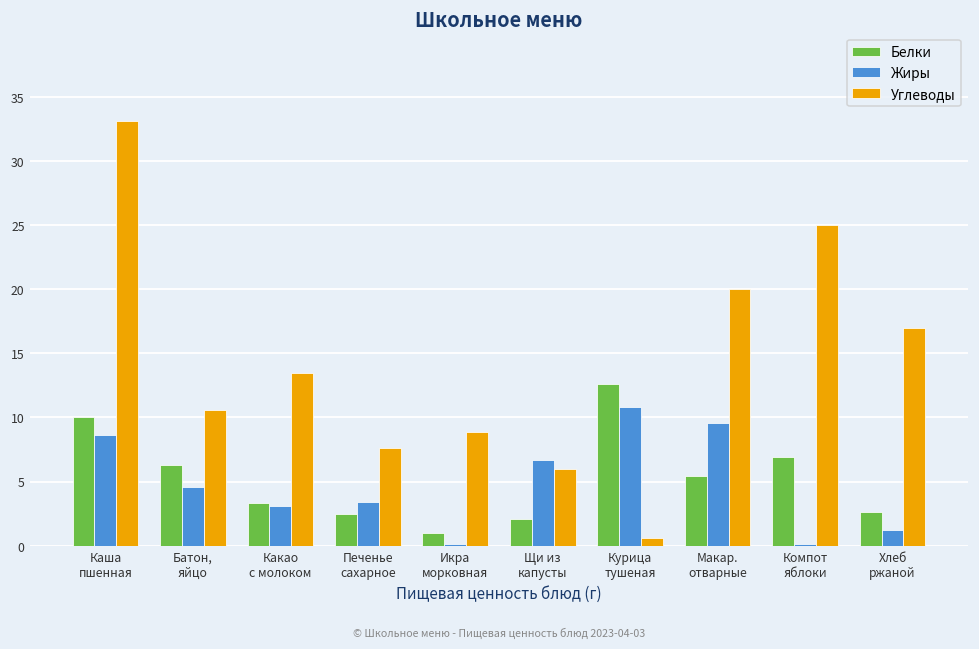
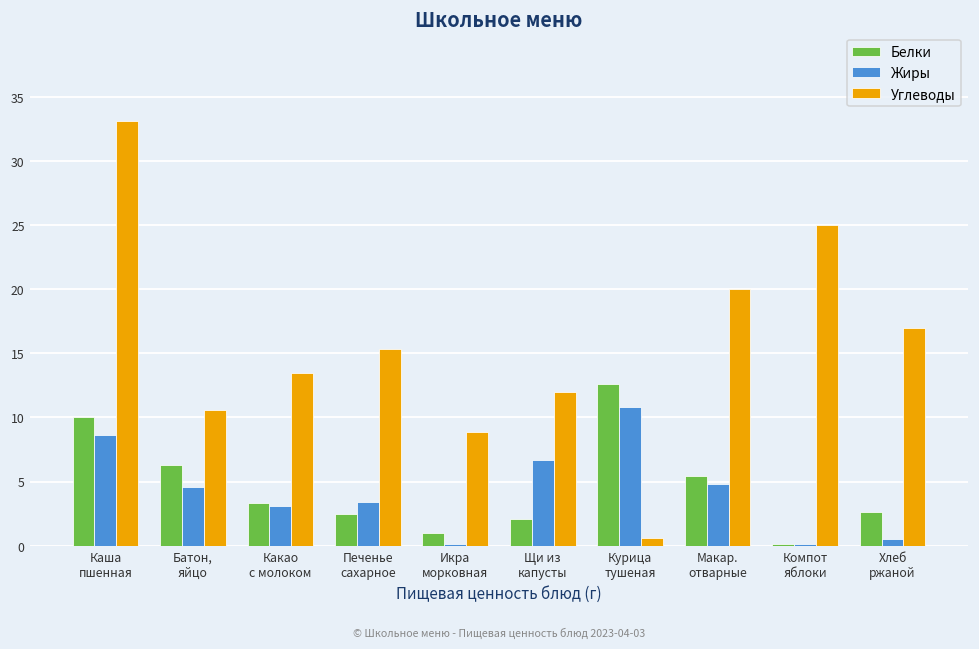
  {
    "Белки": {
      "Каша пшенная": 10.0,
      "Батон, яйцо": 6.3,
      "Какао с молоком": 3.3,
      "Печенье сахарное": 2.5,
      "Икра морковная": 1.0,
      "Щи из капусты": 2.1,
      "Курица тушеная": 12.6,
      "Макар. отварные": 5.4,
-     "Компот яблоки": 6.9,
+     "Компот яблоки": 0.1,
      "Хлеб ржаной": 2.6
    },
    "Жиры": {
      "Каша пшенная": 8.6,
      "Батон, яйцо": 4.6,
      "Какао с молоком": 3.1,
      "Печенье сахарное": 3.4,
      "Щи из капусты": 6.7,
      "Курица тушеная": 10.8,
-     "Макар. отварные": 9.6,
-     "Хлеб ржаной": 1.2
+     "Макар. отварные": 4.8,
+     "Хлеб ржаной": 0.5
    },
    "Углеводы": {
      "Каша пшенная": 33.1,
      "Батон, яйцо": 10.6,
      "Какао с молоком": 13.5,
-     "Печенье сахарное": 7.6,
+     "Печенье сахарное": 15.3,
      "Икра морковная": 8.9,
-     "Щи из капусты": 6,
+     "Щи из капусты": 12,
      "Курица тушеная": 0.6,
      "Макар. отварные": 20.0,
      "Компот яблоки": 25.0,
      "Хлеб ржаной": 17.0
    }
  }
